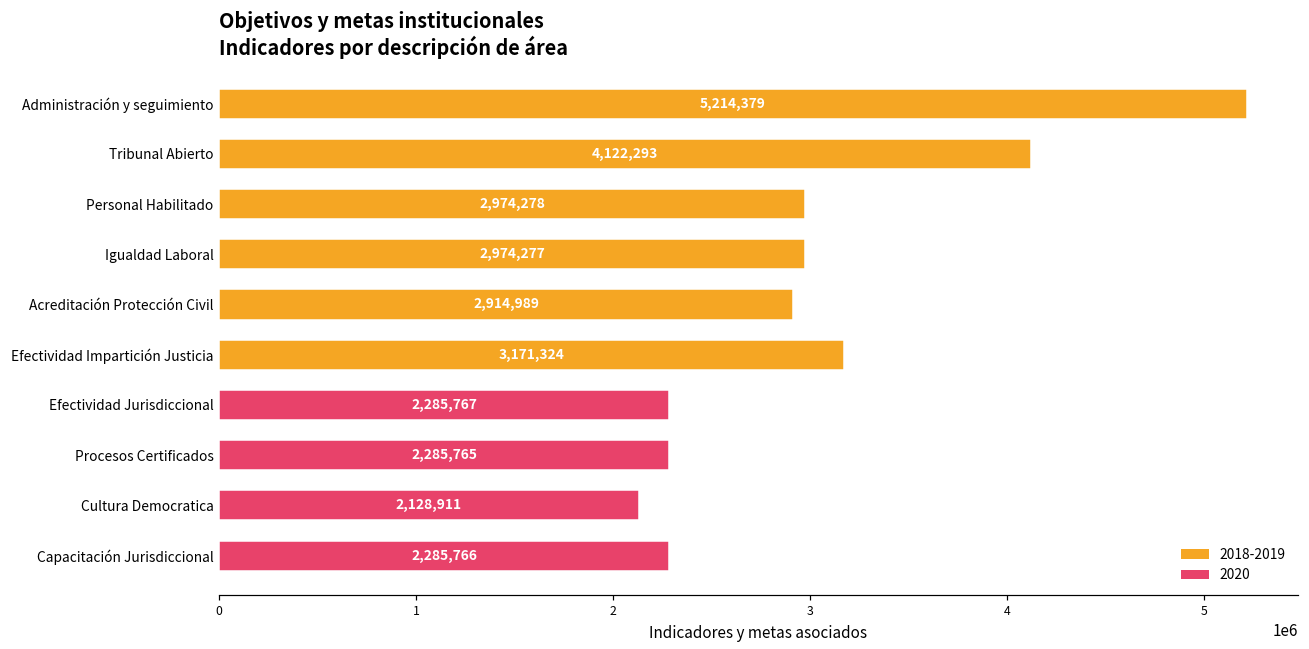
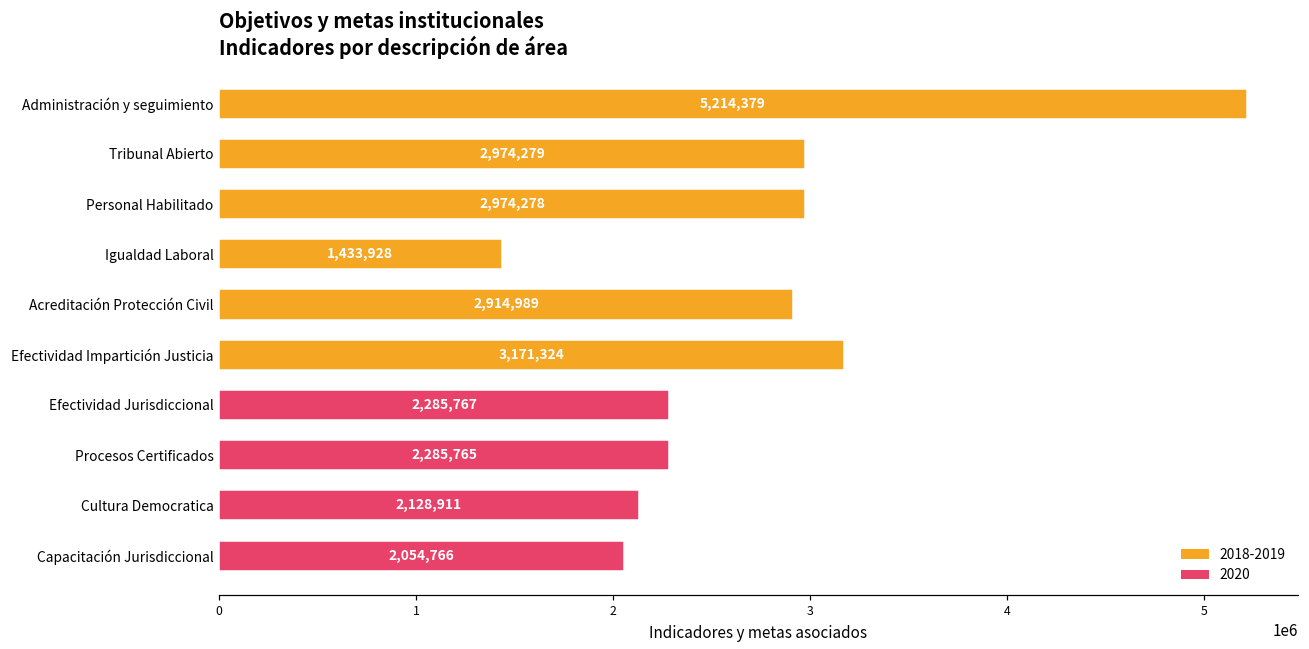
  {
    "Administración y seguimiento": "5,214,379",
-   "Tribunal Abierto": "4,122,293",
+   "Tribunal Abierto": "2,974,279",
    "Personal Habilitado": "2,974,278",
-   "Igualdad Laboral": "2,974,277",
+   "Igualdad Laboral": "1,433,928",
    "Acreditación Protección Civil": "2,914,989",
    "Efectividad Impartición Justicia": "3,171,324",
    "Efectividad Jurisdiccional": "2,285,767",
    "Procesos Certificados": "2,285,765",
    "Cultura Democratica": "2,128,911",
-   "Capacitación Jurisdiccional": "2,285,766"
+   "Capacitación Jurisdiccional": "2,054,766"
  }
